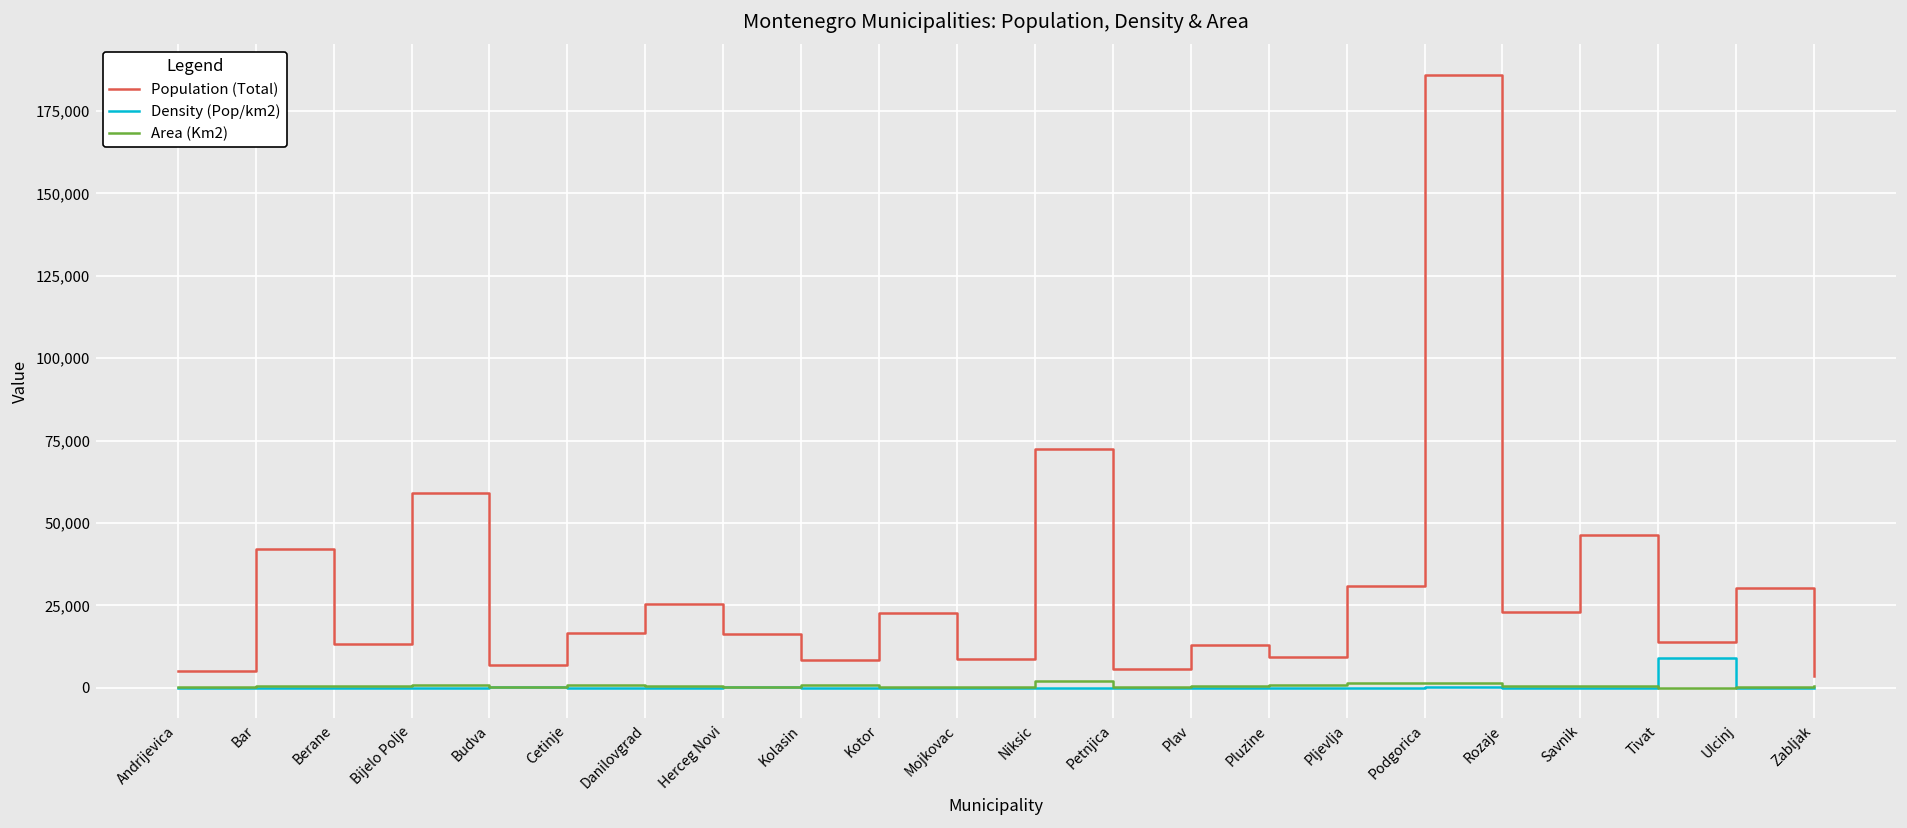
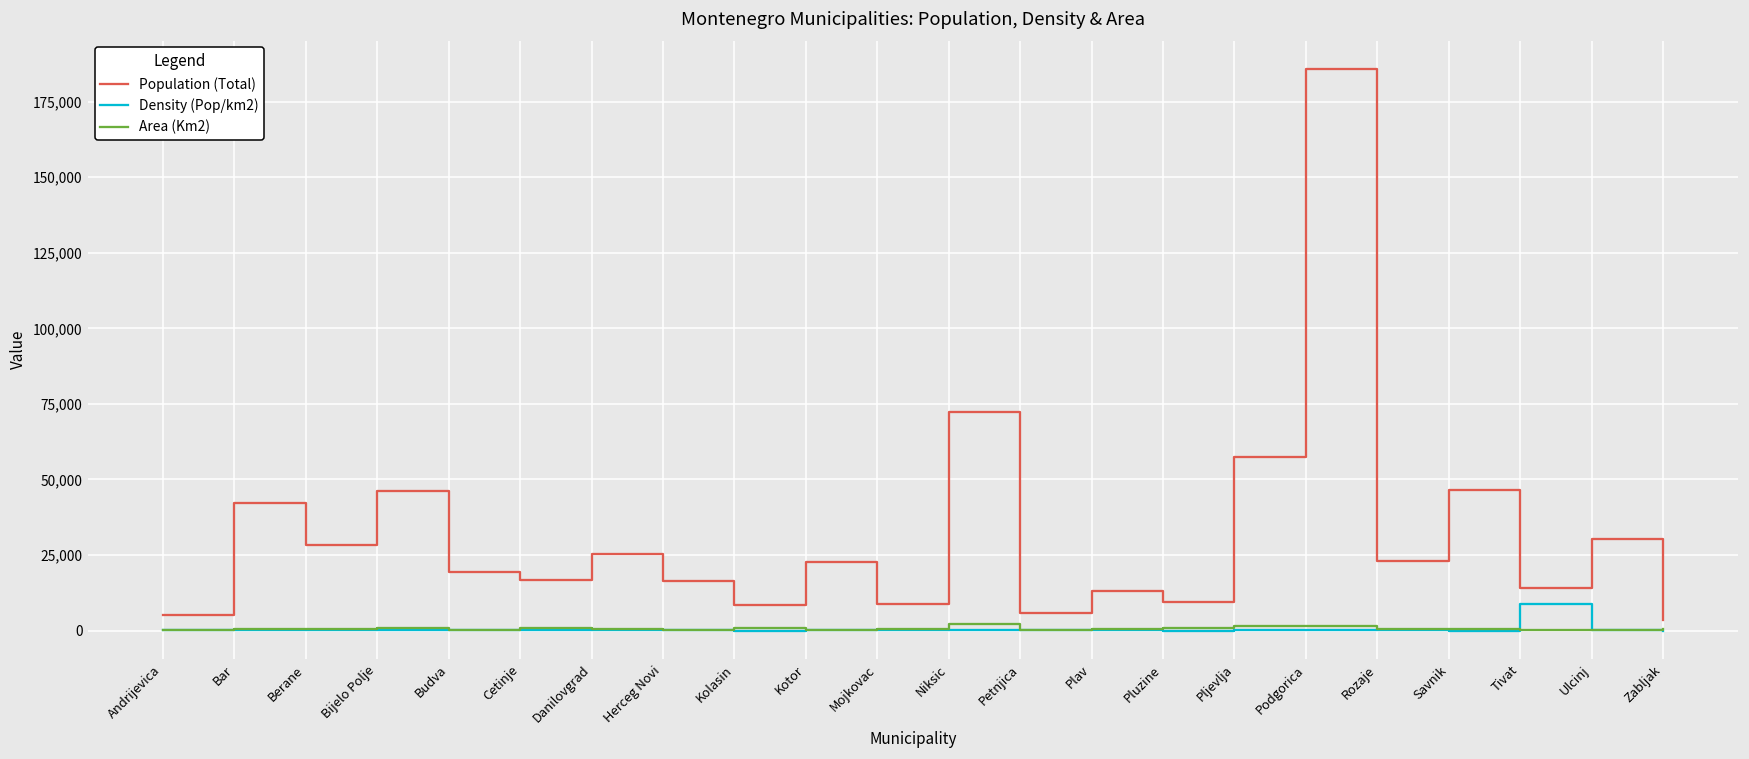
  {
    "Population (Total)": {
      "Andrijevica": "5,000",
      "Bar": "42,000",
-     "Berane": "13,000",
-     "Bijelo Polje": "59,000",
-     "Budva": "7,000",
+     "Berane": "28,000",
+     "Bijelo Polje": "46,000",
+     "Budva": "19,000",
      "Cetinje": "17,000",
      "Danilovgrad": "25,000",
      "Herceg Novi": "16,000",
      "Kolasin": "8,000",
      "Kotor": "23,000",
      "Mojkovac": "9,000",
      "Niksic": "72,000",
      "Petnjica": "6,000",
      "Plav": "13,000",
      "Pluzine": "9,000",
-     "Pljevlja": "31,000",
+     "Pljevlja": "57,000",
      "Podgorica": "186,000",
      "Rozaje": "23,000",
      "Savnik": "46,000",
      "Tivat": "14,000",
      "Ulcinj": "30,000",
      "Zabljak": "4,000"
    },
    "Density (Pop/km2)": {
      "Niksic": "0",
      "Pljevlja": "0",
      "Podgorica": "0",
      "Tivat": "9,000"
    },
    "Area (Km2)": {
      "Niksic": "2,000",
      "Pljevlja": "1,000",
      "Podgorica": "1,000",
      "Tivat": "0"
    }
  }
